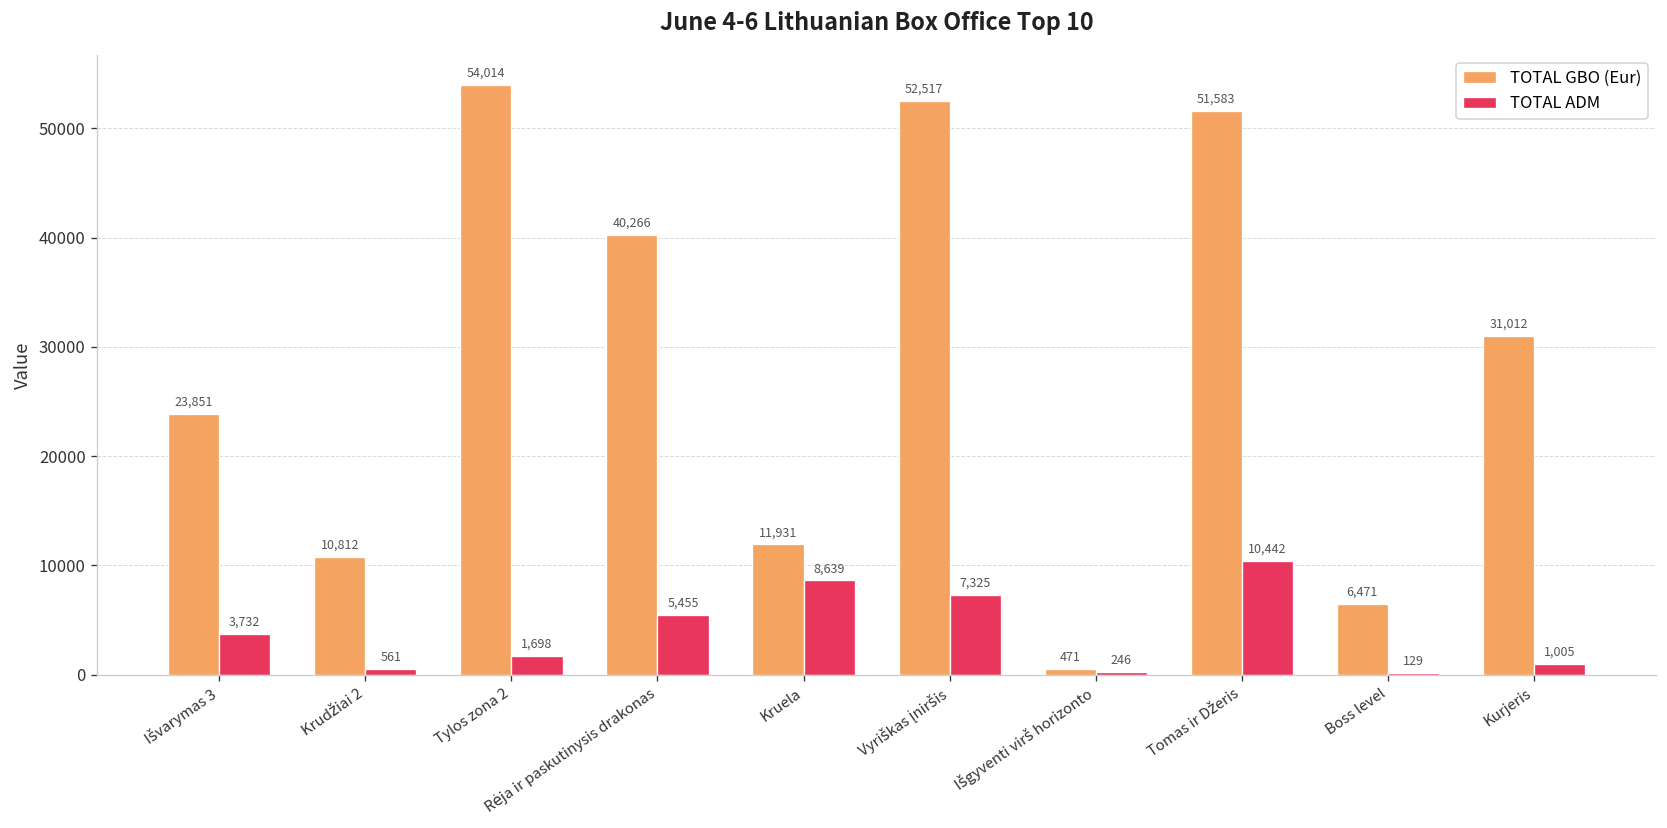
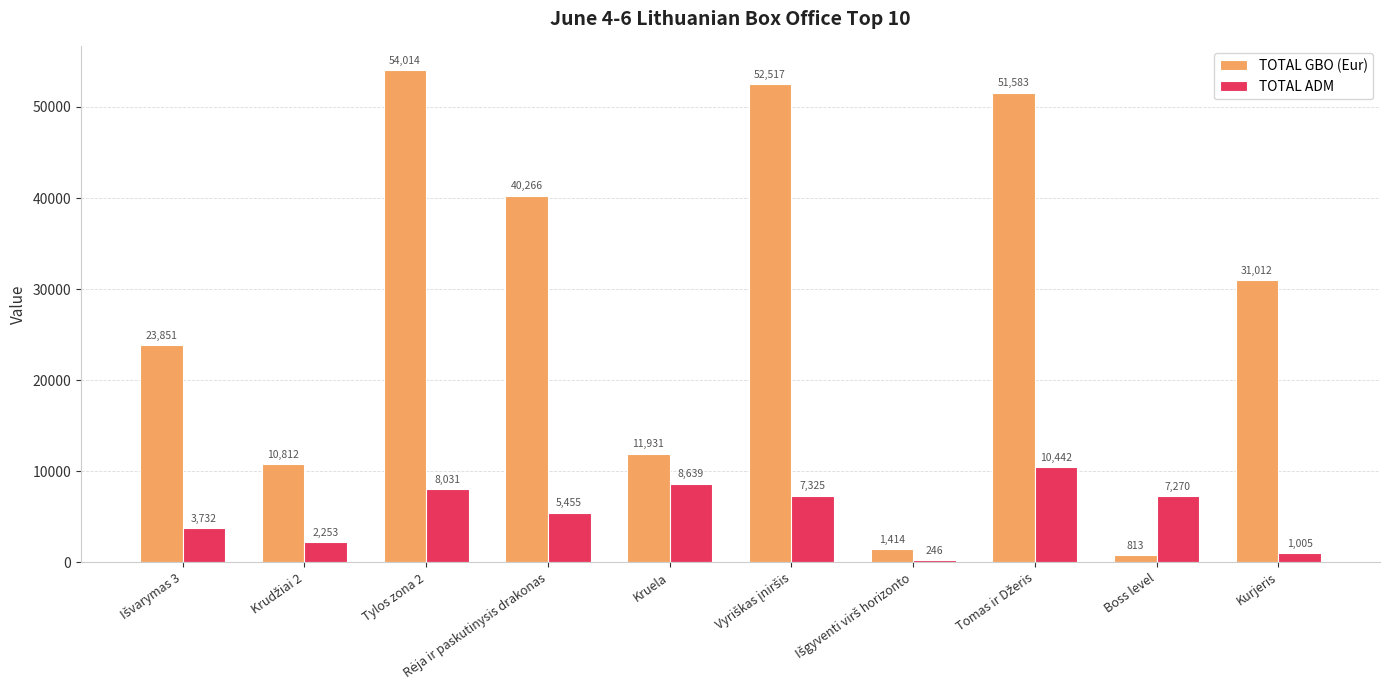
  {
    "TOTAL GBO (Eur)": {
      "Išvarymas 3": "23,851",
      "Krudžiai 2": "10,812",
      "Tylos zona 2": "54,014",
      "Rėja ir paskutinysis drakonas": "40,266",
      "Kruela": "11,931",
      "Vyriškas įniršis": "52,517",
-     "Išgyventi virš horizonto": "471",
+     "Išgyventi virš horizonto": "1,414",
      "Tomas ir Džeris": "51,583",
-     "Boss level": "6,471",
+     "Boss level": "813",
      "Kurjeris": "31,012"
    },
    "TOTAL ADM": {
      "Išvarymas 3": "3,732",
-     "Krudžiai 2": "561",
-     "Tylos zona 2": "1,698",
+     "Krudžiai 2": "2,253",
+     "Tylos zona 2": "8,031",
      "Rėja ir paskutinysis drakonas": "5,455",
      "Kruela": "8,639",
      "Vyriškas įniršis": "7,325",
      "Išgyventi virš horizonto": "246",
      "Tomas ir Džeris": "10,442",
-     "Boss level": "129",
+     "Boss level": "7,270",
      "Kurjeris": "1,005"
    }
  }
